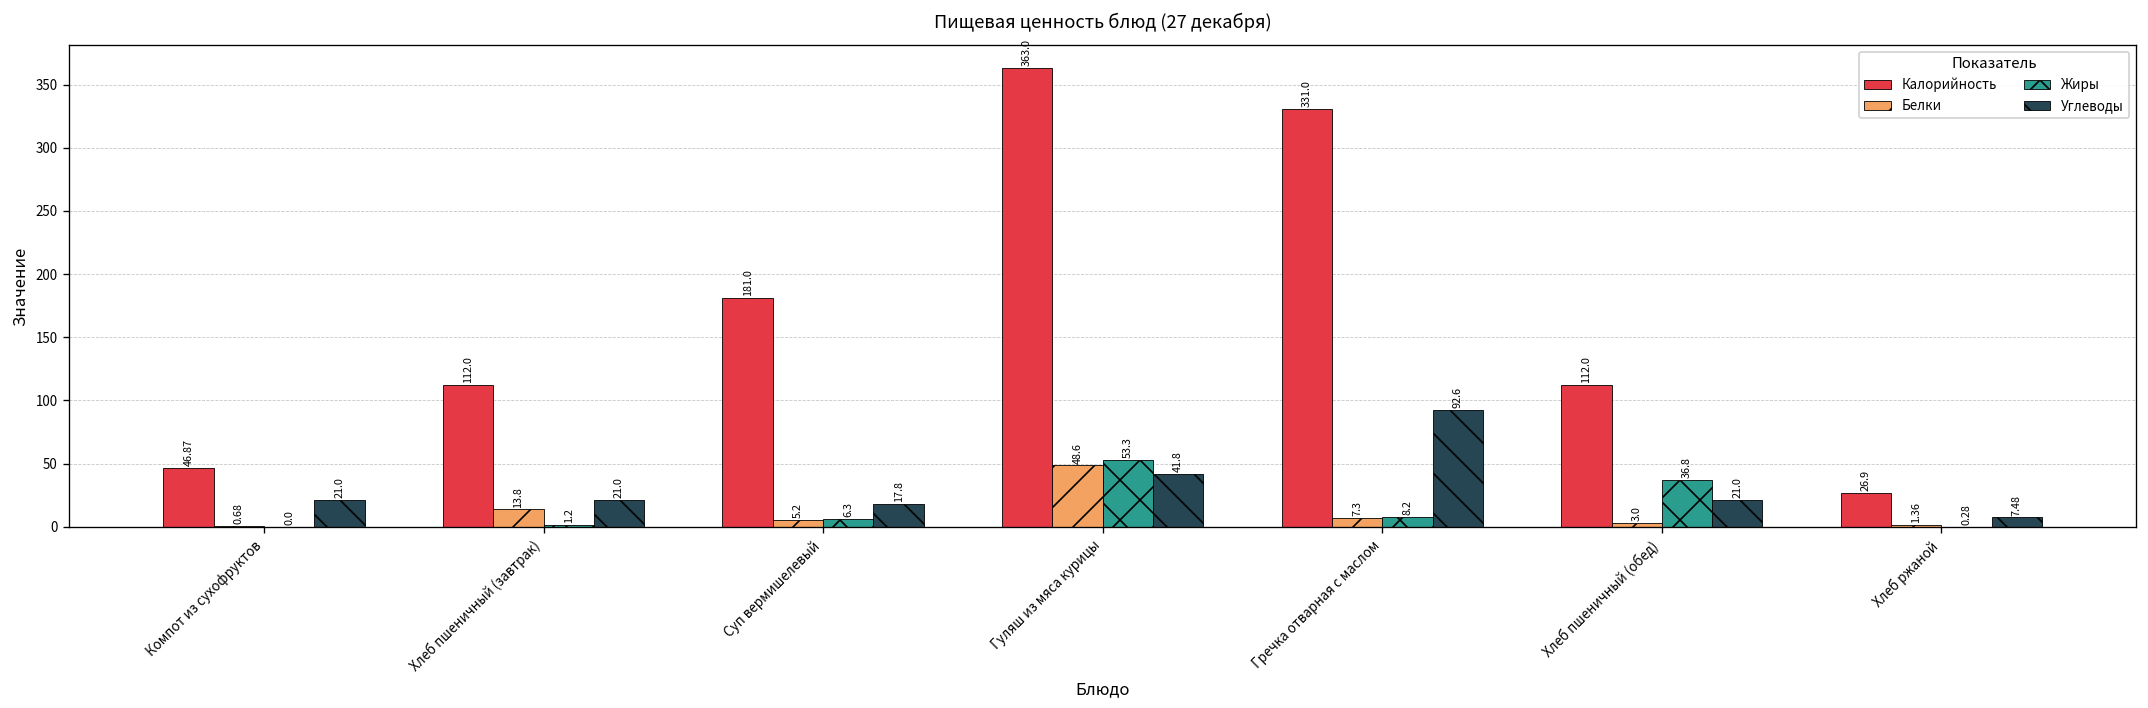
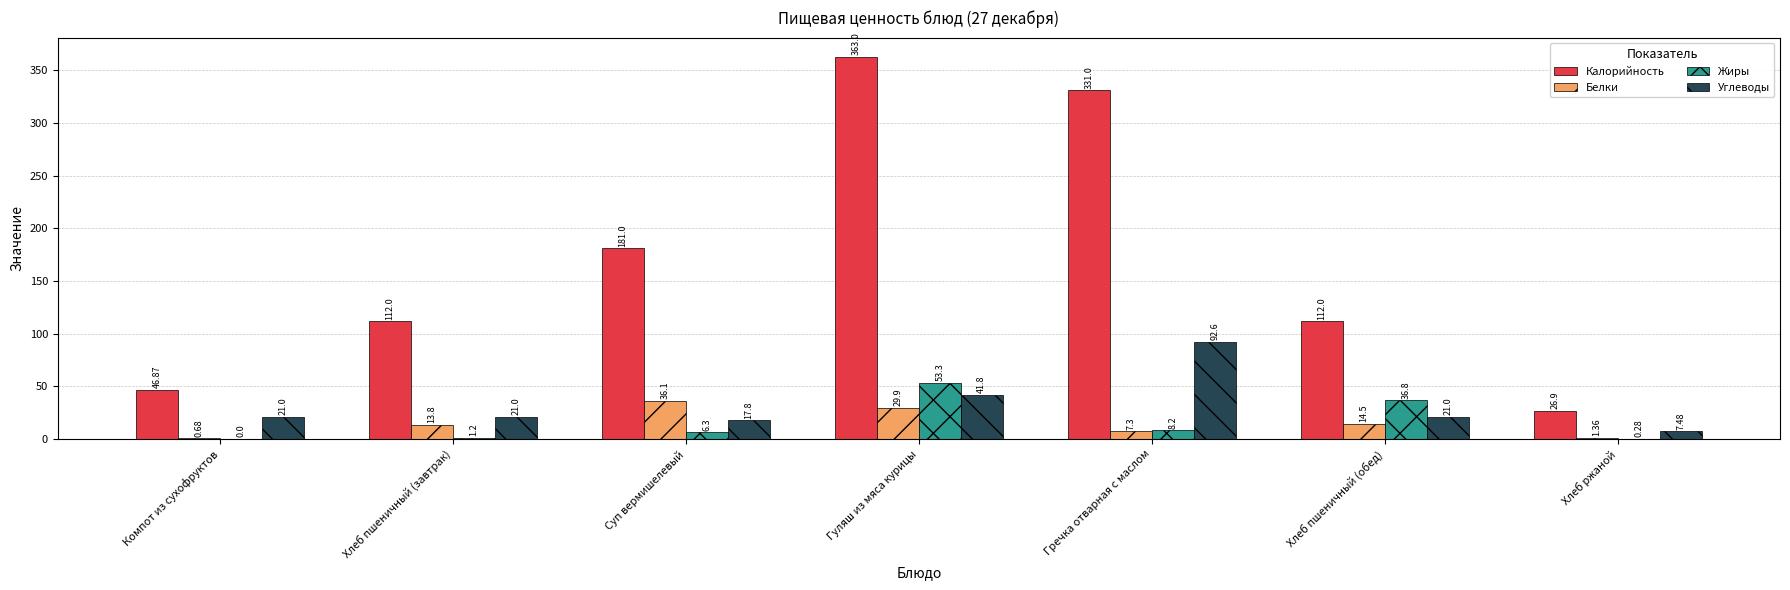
  {
    "Калорийность": {
      "Компот из сухофруктов": 46.87,
      "Хлеб пшеничный (завтрак)": 112.0,
      "Суп вермишелевый": 181.0,
      "Гуляш из мяса курицы": 363.0,
      "Гречка отварная с маслом": 331.0,
      "Хлеб пшеничный (обед)": 112.0,
      "Хлеб ржаной": 26.9
    },
    "Белки": {
      "Компот из сухофруктов": 0.68,
      "Хлеб пшеничный (завтрак)": 13.8,
-     "Суп вермишелевый": 5.2,
-     "Гуляш из мяса курицы": 48.6,
+     "Суп вермишелевый": 36.1,
+     "Гуляш из мяса курицы": 29.9,
      "Гречка отварная с маслом": 7.3,
-     "Хлеб пшеничный (обед)": 3.0,
+     "Хлеб пшеничный (обед)": 14.5,
      "Хлеб ржаной": 1.36
    },
    "Жиры": {
      "Компот из сухофруктов": 0.0,
      "Хлеб пшеничный (завтрак)": 1.2,
      "Суп вермишелевый": 6.3,
      "Гуляш из мяса курицы": 53.3,
      "Гречка отварная с маслом": 8.2,
      "Хлеб пшеничный (обед)": 36.8,
      "Хлеб ржаной": 0.28
    },
    "Углеводы": {
      "Компот из сухофруктов": 21.0,
      "Хлеб пшеничный (завтрак)": 21.0,
      "Суп вермишелевый": 17.8,
      "Гуляш из мяса курицы": 41.8,
      "Гречка отварная с маслом": 92.6,
      "Хлеб пшеничный (обед)": 21.0,
      "Хлеб ржаной": 7.48
    }
  }
